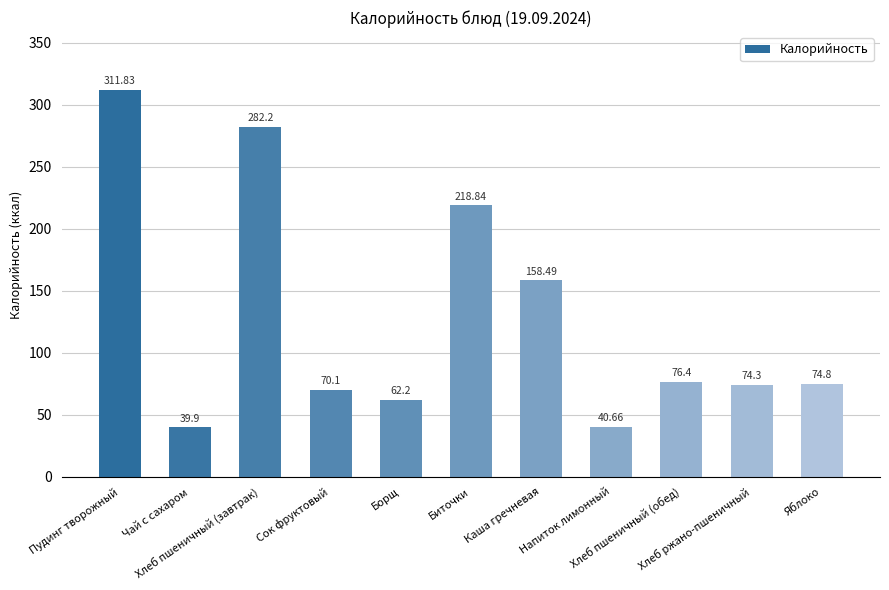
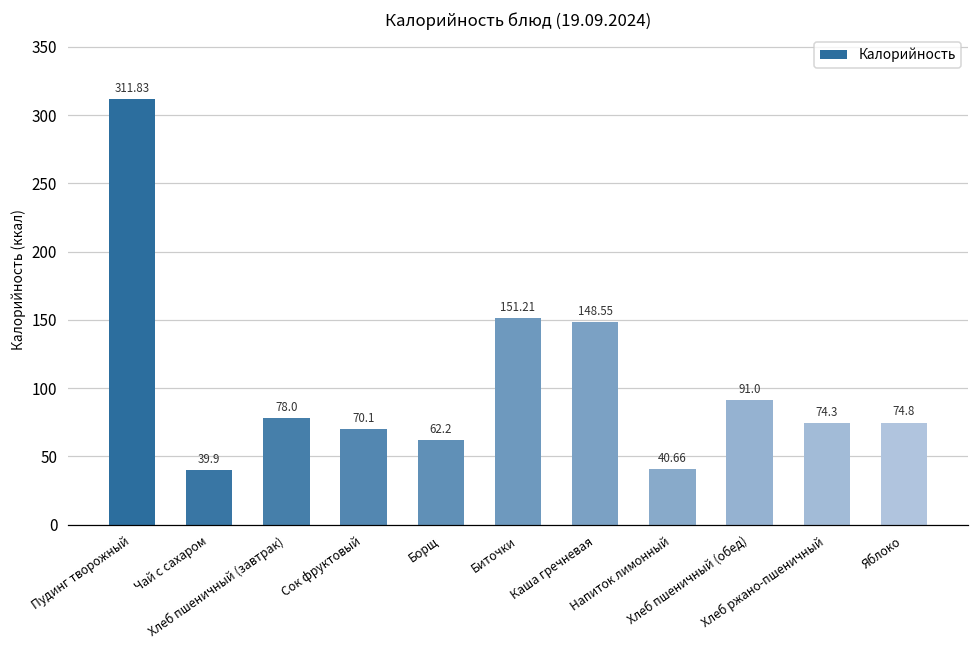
  {
    "Пудинг творожный": 311.83,
    "Чай с сахаром": 39.9,
-   "Хлеб пшеничный (завтрак)": 282.2,
+   "Хлеб пшеничный (завтрак)": 78.0,
    "Сок фруктовый": 70.1,
    "Борщ": 62.2,
-   "Биточки": 218.84,
-   "Каша гречневая": 158.49,
+   "Биточки": 151.21,
+   "Каша гречневая": 148.55,
    "Напиток лимонный": 40.66,
-   "Хлеб пшеничный (обед)": 76.4,
+   "Хлеб пшеничный (обед)": 91.0,
    "Хлеб ржано-пшеничный": 74.3,
    "Яблоко": 74.8
  }
